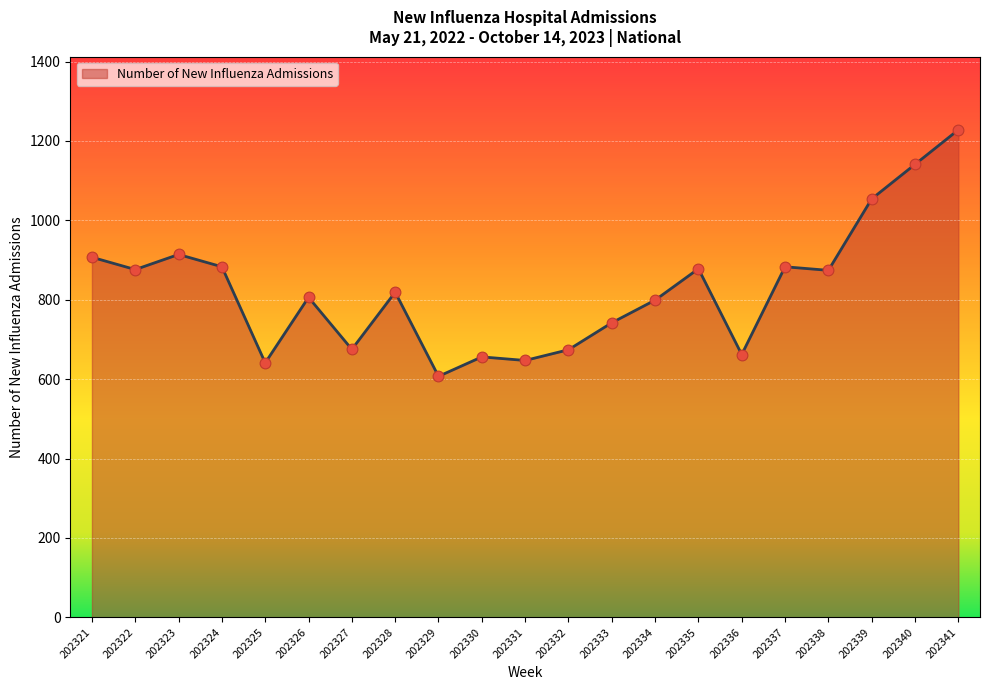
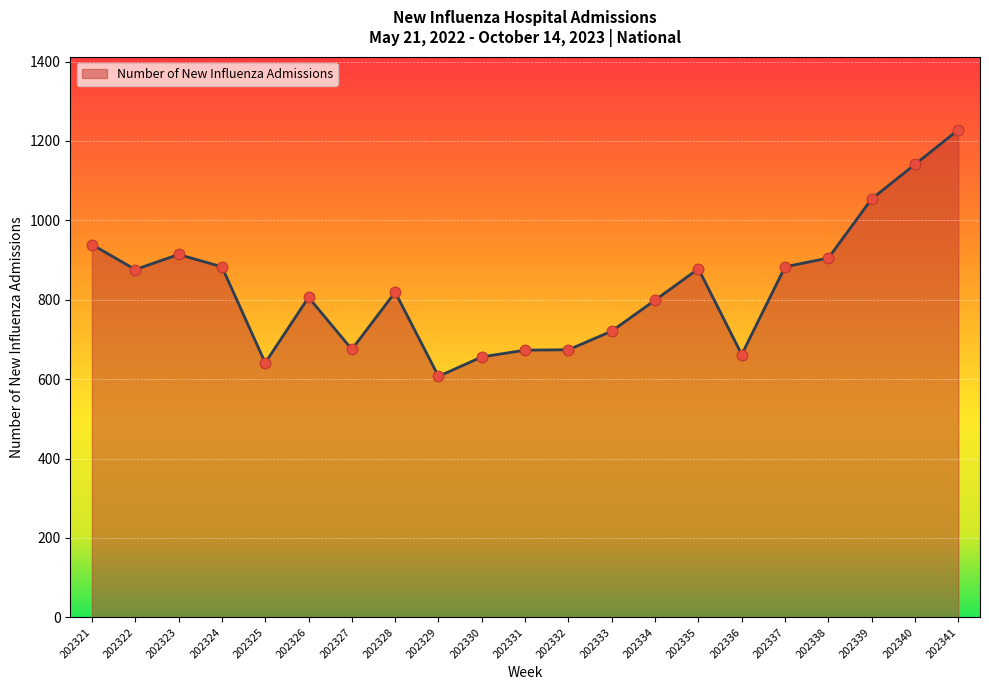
  {
-   "202321": 910,
+   "202321": 940,
    "202322": 880,
    "202323": 910,
    "202324": 880,
    "202325": 640,
    "202326": 810,
    "202327": 680,
    "202328": 820,
    "202329": 610,
    "202330": 660,
-   "202331": 650,
+   "202331": 670,
    "202332": 670,
-   "202333": 740,
+   "202333": 720,
    "202334": 800,
    "202335": 880,
    "202336": 660,
    "202337": 880,
-   "202338": 870,
+   "202338": 910,
    "202339": 1050,
    "202340": 1140,
    "202341": 1230
  }
